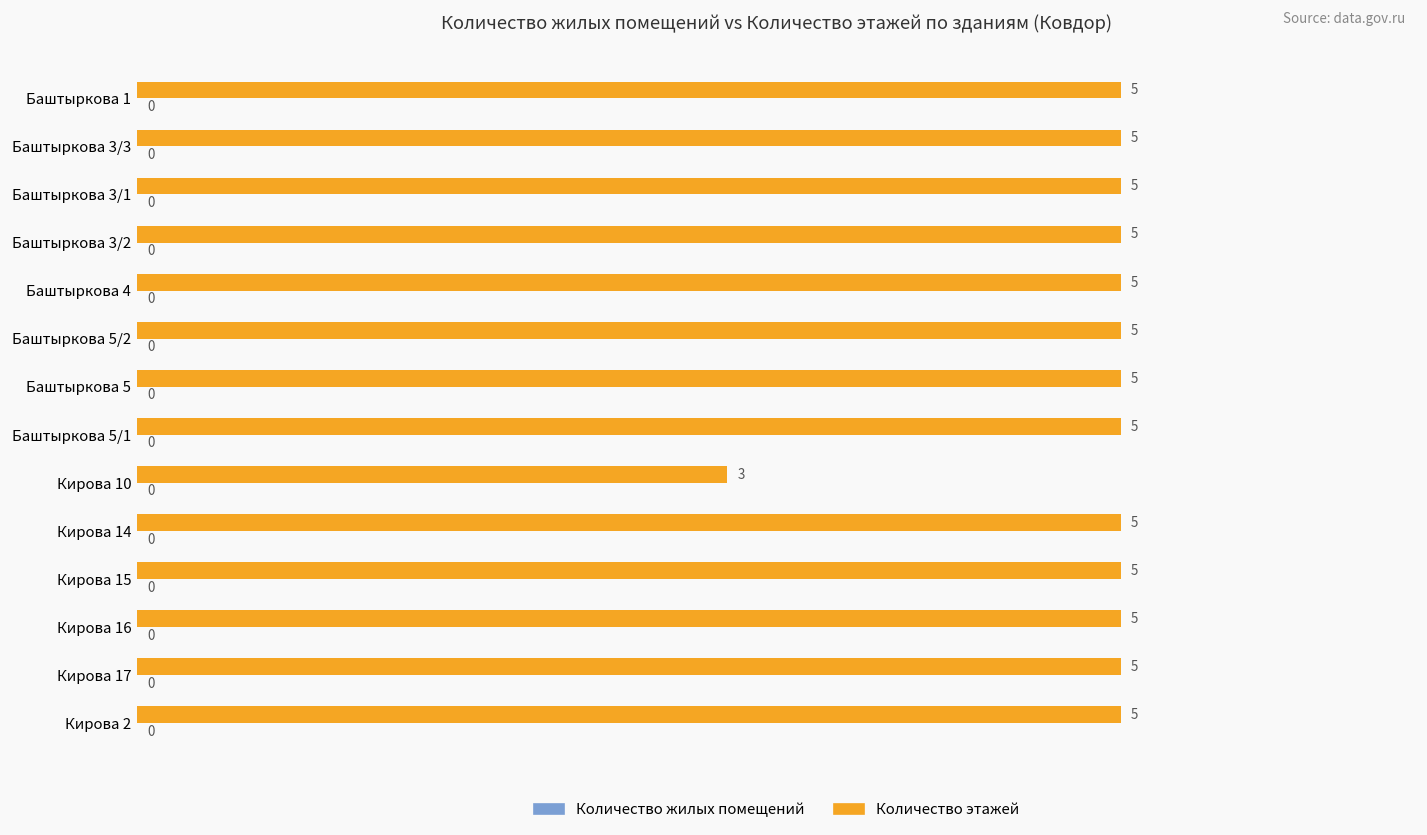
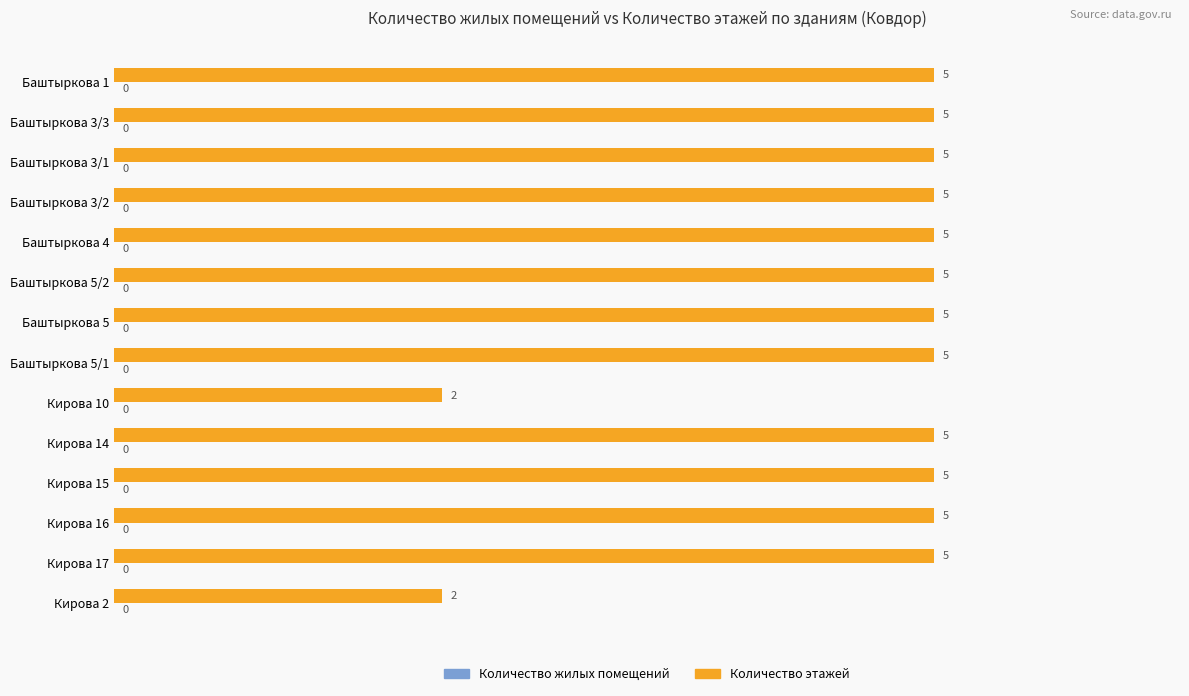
  {
    "Количество жилых помещений": {
      "Баштыркова 1": 0,
      "Баштыркова 3/3": 0,
      "Баштыркова 3/1": 0,
      "Баштыркова 3/2": 0,
      "Баштыркова 4": 0,
      "Баштыркова 5/2": 0,
      "Баштыркова 5": 0,
      "Баштыркова 5/1": 0,
      "Кирова 10": 0,
      "Кирова 14": 0,
      "Кирова 15": 0,
      "Кирова 16": 0,
      "Кирова 17": 0,
      "Кирова 2": 0
    },
    "Количество этажей": {
      "Баштыркова 1": 5,
      "Баштыркова 3/3": 5,
      "Баштыркова 3/1": 5,
      "Баштыркова 3/2": 5,
      "Баштыркова 4": 5,
      "Баштыркова 5/2": 5,
      "Баштыркова 5": 5,
      "Баштыркова 5/1": 5,
-     "Кирова 10": 3,
+     "Кирова 10": 2,
      "Кирова 14": 5,
      "Кирова 15": 5,
      "Кирова 16": 5,
      "Кирова 17": 5,
-     "Кирова 2": 5
+     "Кирова 2": 2
    }
  }
